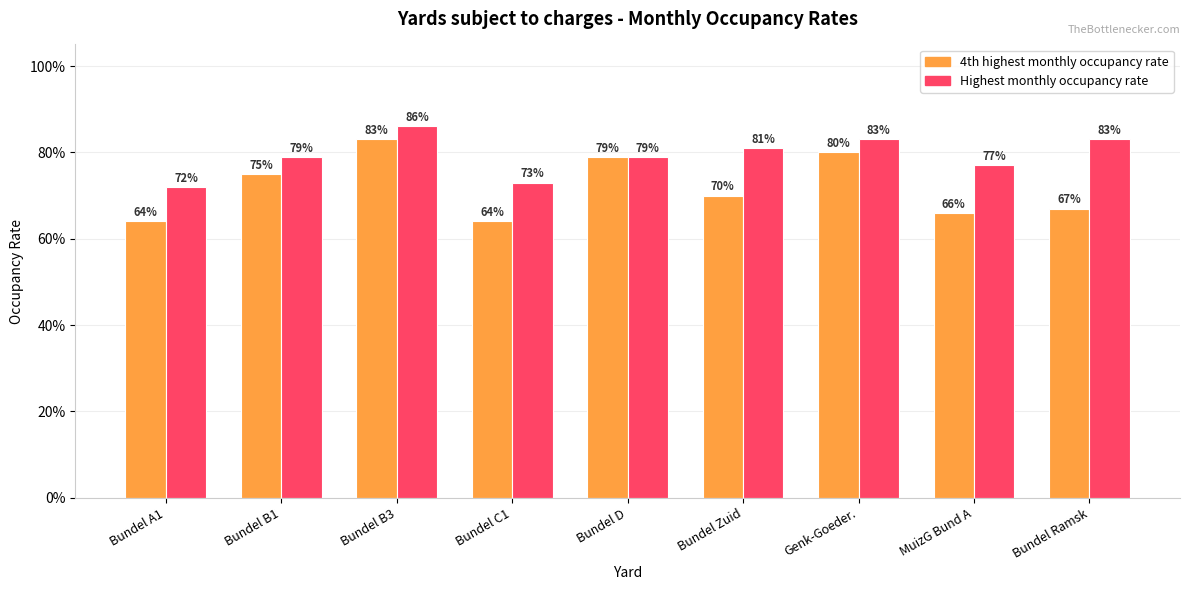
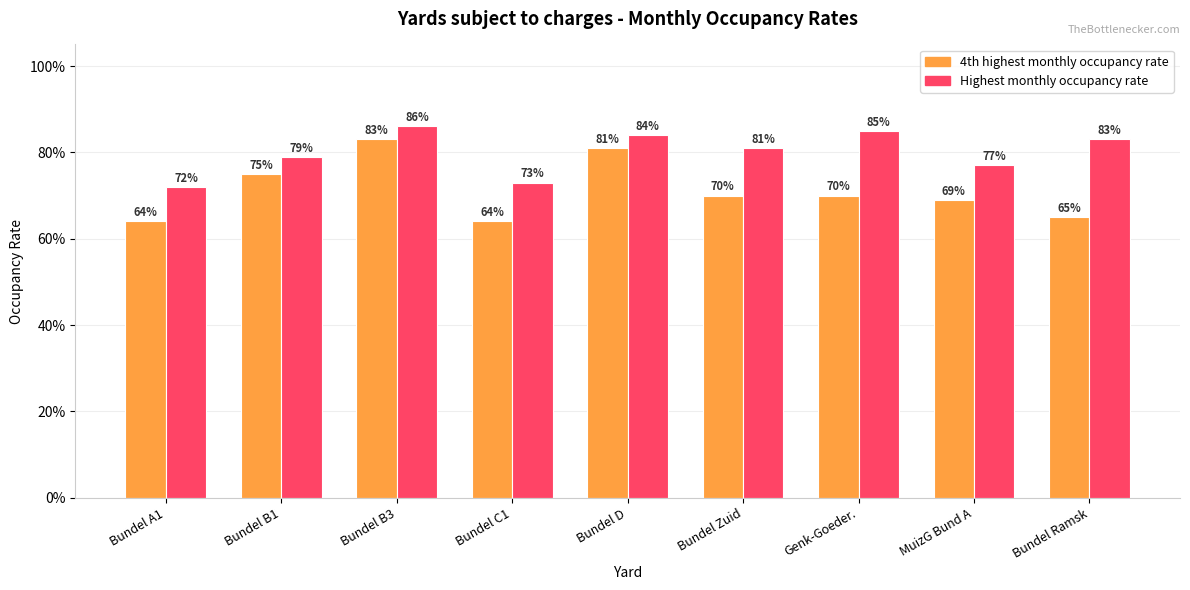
  {
    "4th highest monthly occupancy rate": {
      "Bundel A1": "64%",
      "Bundel B1": "75%",
      "Bundel B3": "83%",
      "Bundel C1": "64%",
-     "Bundel D": "79%",
+     "Bundel D": "81%",
      "Bundel Zuid": "70%",
-     "Genk-Goeder.": "80%",
-     "MuizG Bund A": "66%",
-     "Bundel Ramsk": "67%"
+     "Genk-Goeder.": "70%",
+     "MuizG Bund A": "69%",
+     "Bundel Ramsk": "65%"
    },
    "Highest monthly occupancy rate": {
      "Bundel A1": "72%",
      "Bundel B1": "79%",
      "Bundel B3": "86%",
      "Bundel C1": "73%",
-     "Bundel D": "79%",
+     "Bundel D": "84%",
      "Bundel Zuid": "81%",
-     "Genk-Goeder.": "83%",
+     "Genk-Goeder.": "85%",
      "MuizG Bund A": "77%",
      "Bundel Ramsk": "83%"
    }
  }
